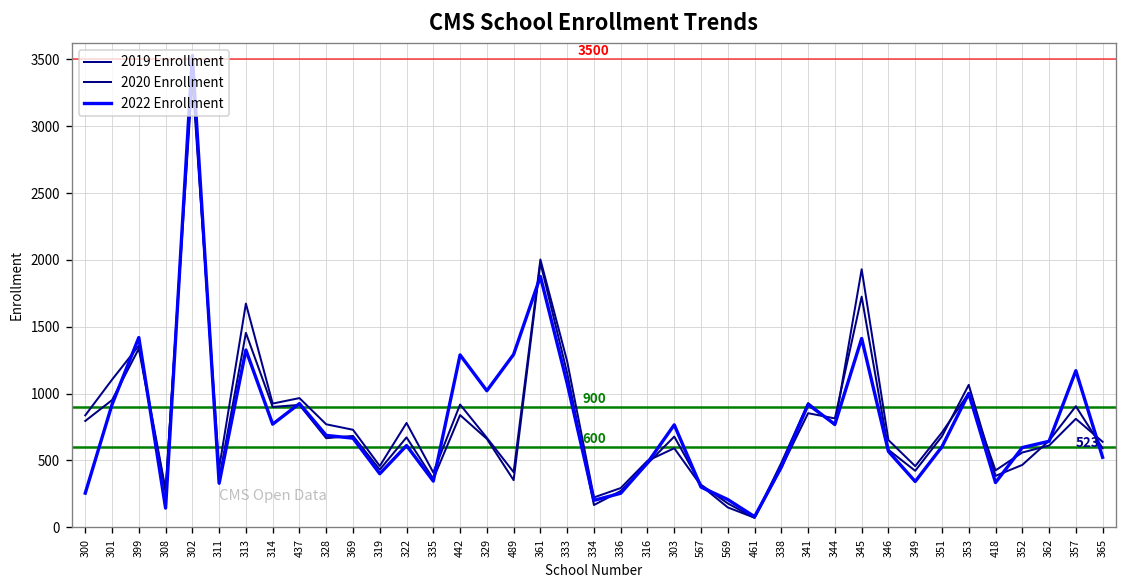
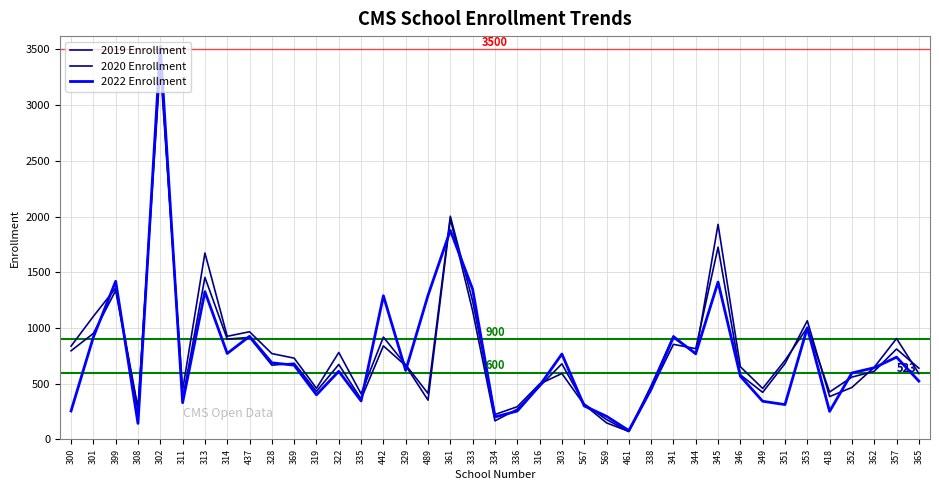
  {
    "2022 Enrollment": {
      "300": 260,
      "301": 920,
      "399": 1420,
      "308": 140,
      "311": 330,
      "313": 1330,
      "314": 770,
      "319": 400,
      "322": 610,
      "442": 1290,
-     "329": 1020,
+     "329": 620,
      "489": 1290,
      "361": 1880,
-     "333": 1080,
+     "333": 1350,
      "303": 770,
      "569": 210,
      "345": 1410,
      "349": 340,
-     "351": 600,
-     "418": 330,
+     "351": 310,
+     "418": 250,
      "352": 600,
-     "357": 1170
+     "357": 740
    }
  }
